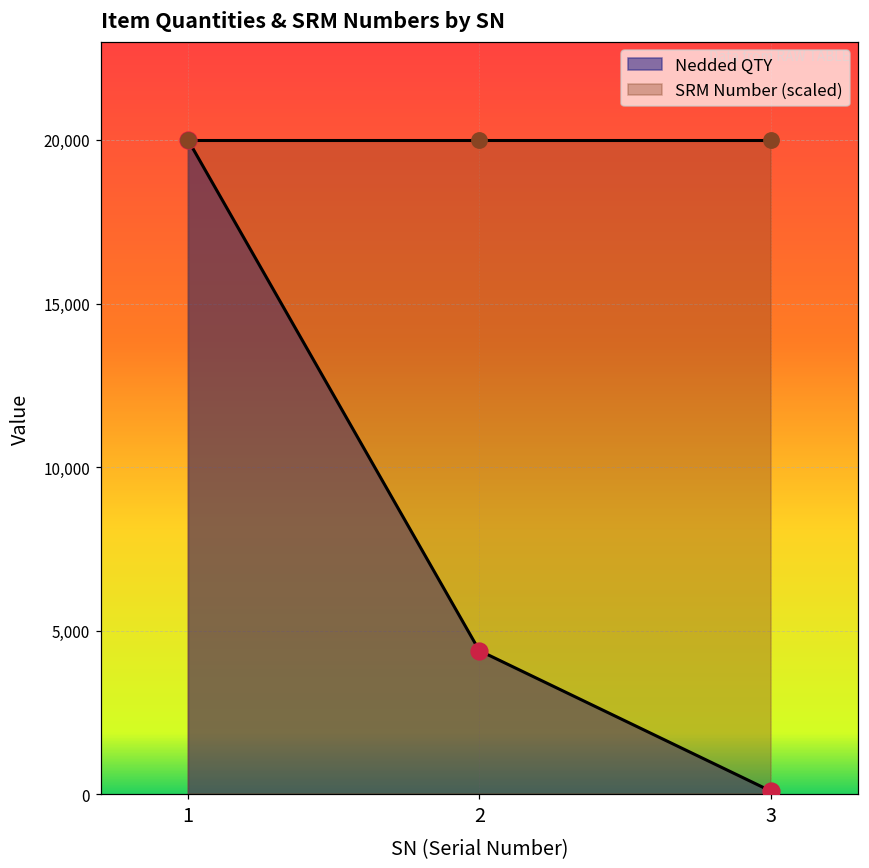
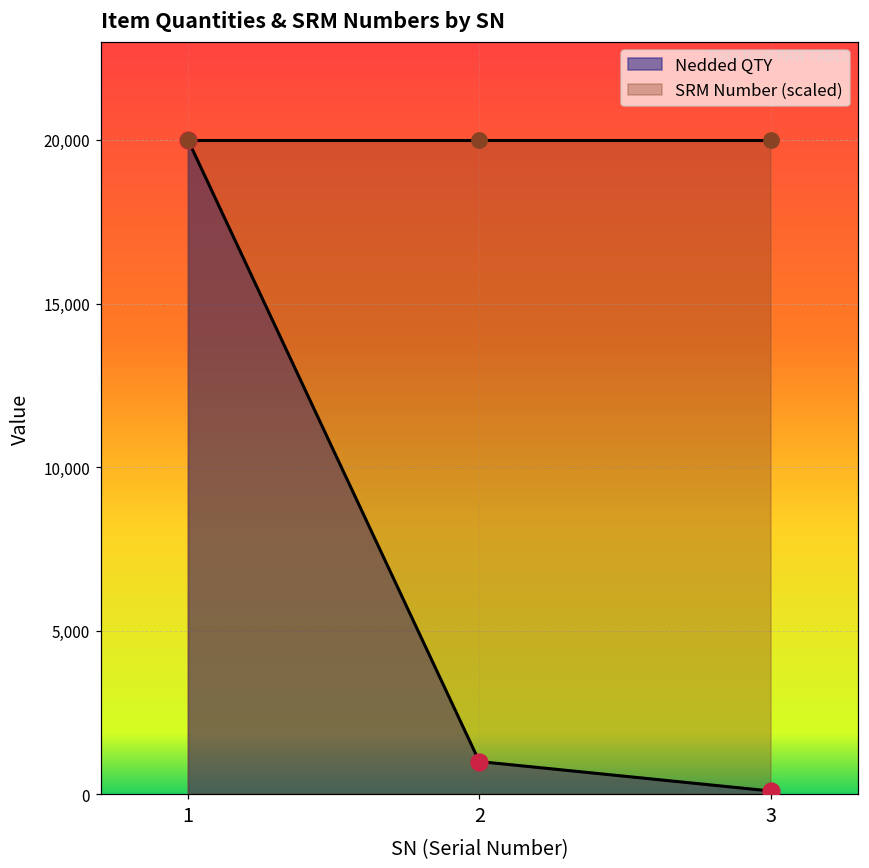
  {
    "Nedded QTY": {
-     "2": "4,400",
+     "2": "1,000",
      "3": "100"
    },
    "SRM Number (scaled)": {
      "2": "20,000",
      "3": "20,000"
    }
  }
